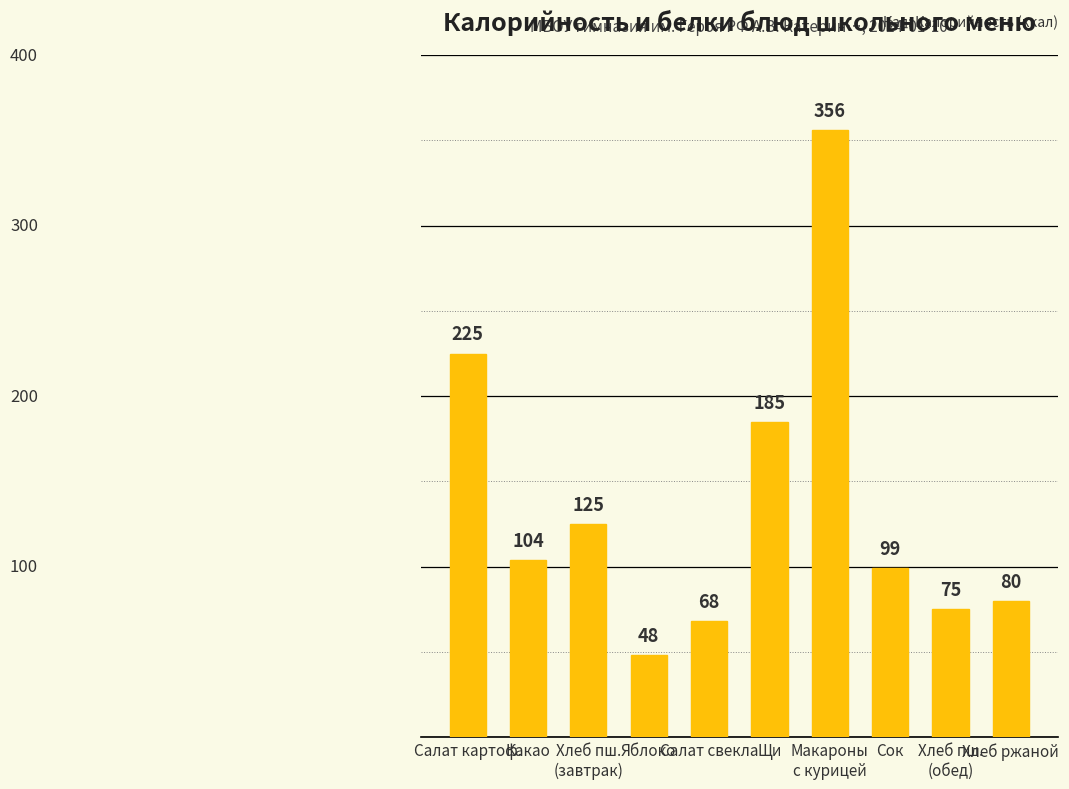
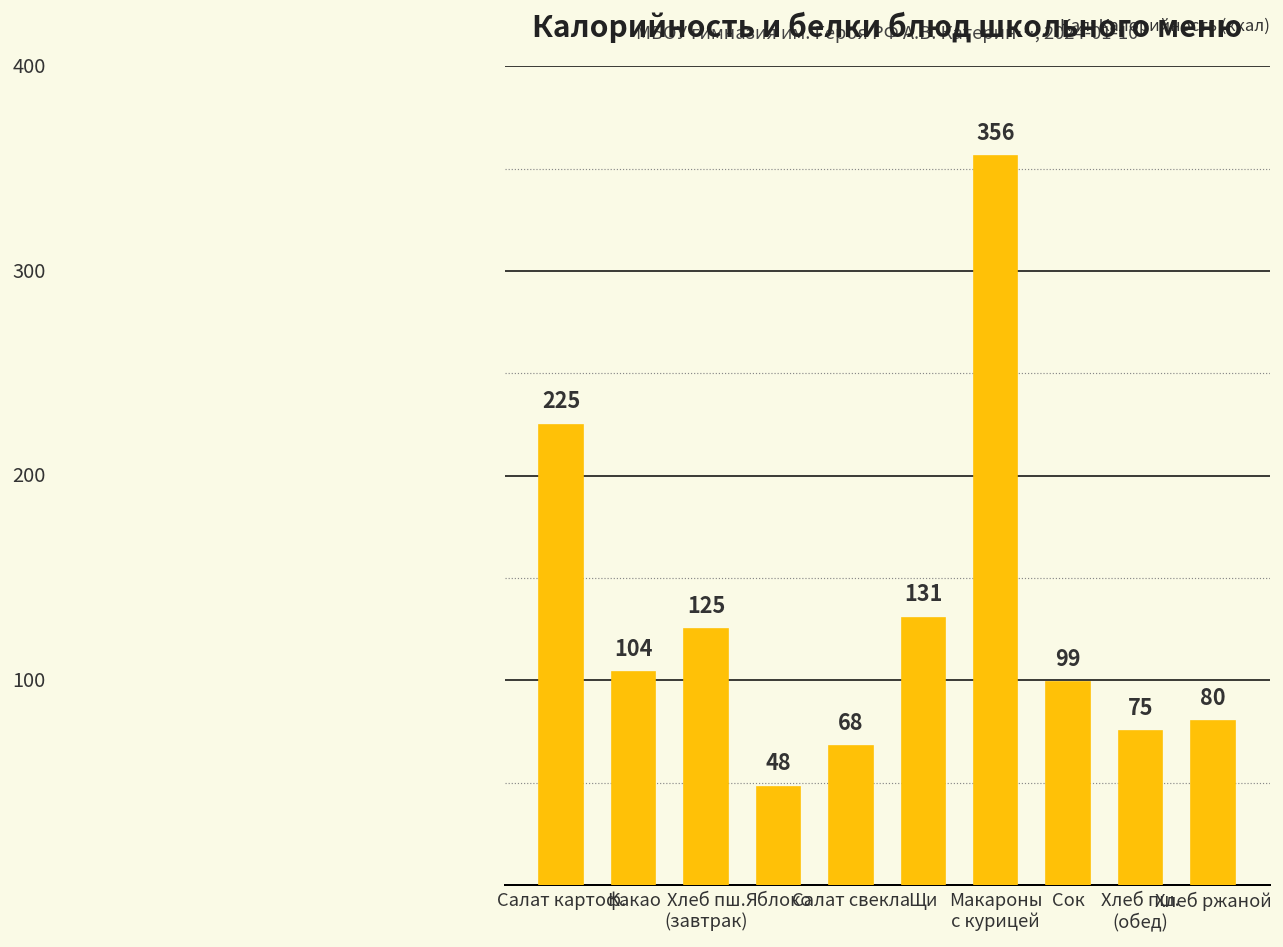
  {
    "Салат картоф.": 225,
    "Хлеб пш. (завтрак)": 125,
-   "Щи": 185,
+   "Щи": 131,
    "Макароны с курицей": 356,
    "Сок": 99
  }
